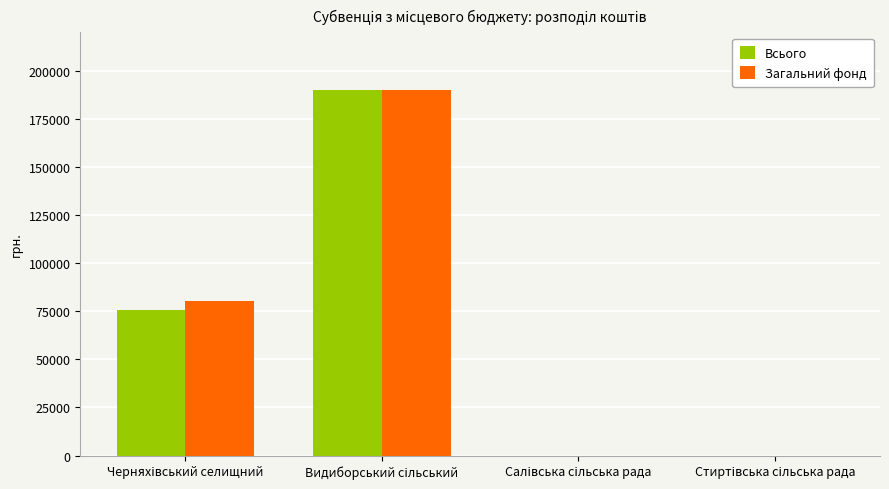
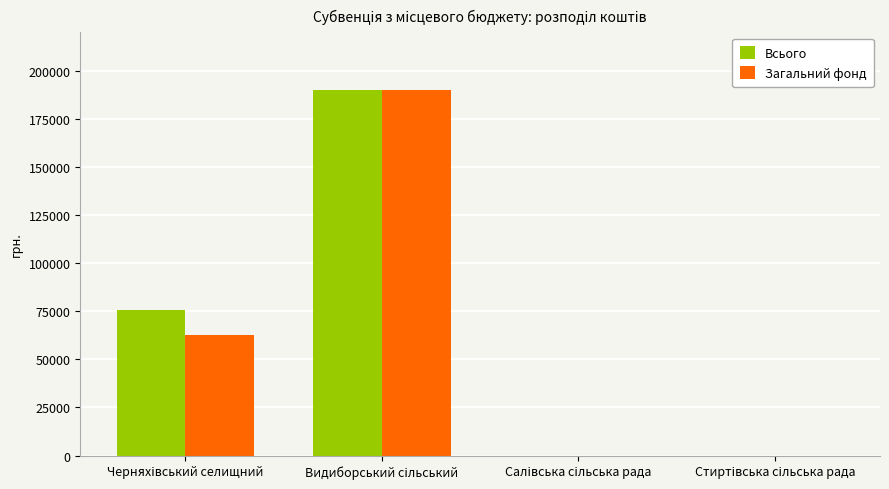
  {
    "Всього": {
      "Черняхівський селищний": 76000,
      "Видиборський сільський": 190000,
      "Салівська сільська рада": 0,
      "Стиртівська сільська рада": 0
    },
    "Загальний фонд": {
-     "Черняхівський селищний": 80000,
+     "Черняхівський селищний": 63000,
      "Видиборський сільський": 190000,
      "Салівська сільська рада": 0,
      "Стиртівська сільська рада": 0
    }
  }
